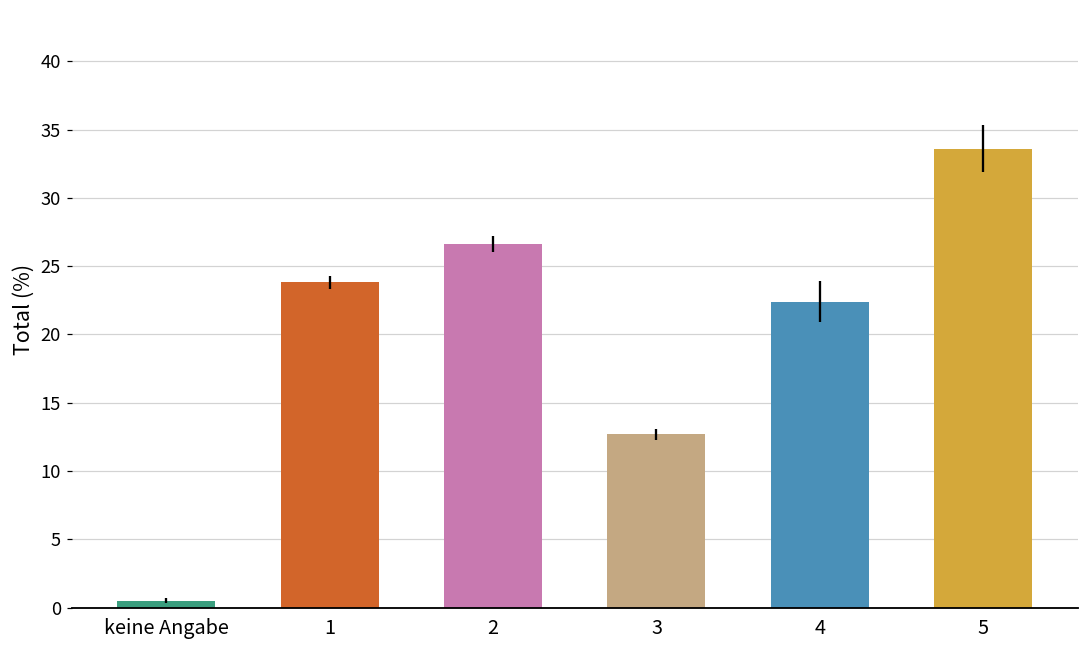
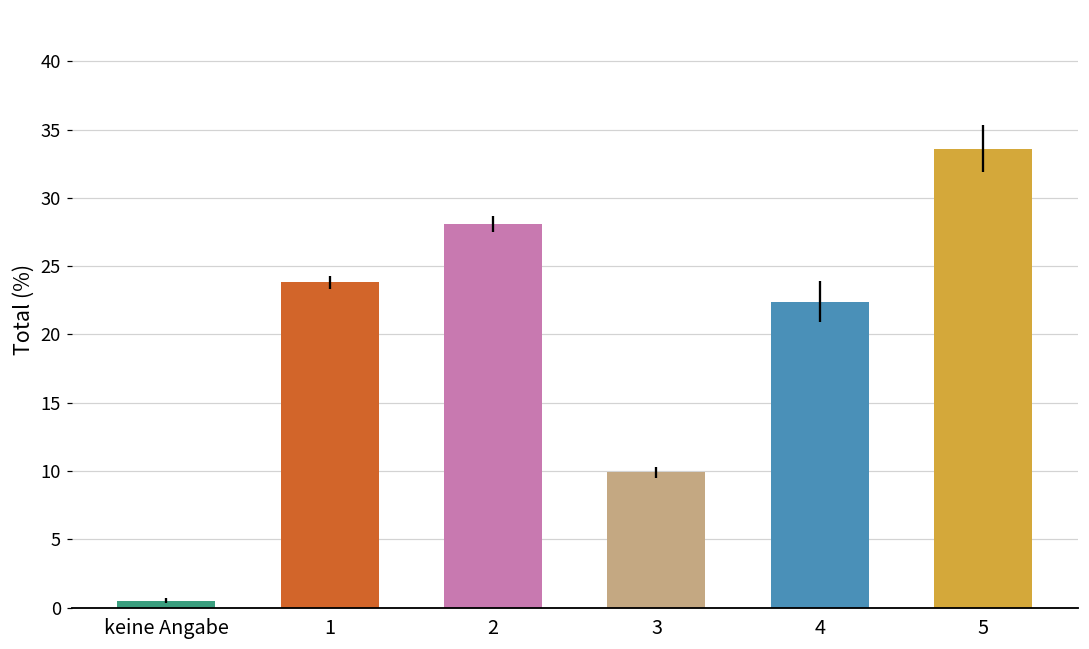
  {
    "keine Angabe": 0.5,
    "1": 23.8,
-   "2": 26.6,
-   "3": 12.7,
+   "2": 28.1,
+   "3": 9.9,
    "4": 22.4,
    "5": 33.6
  }
